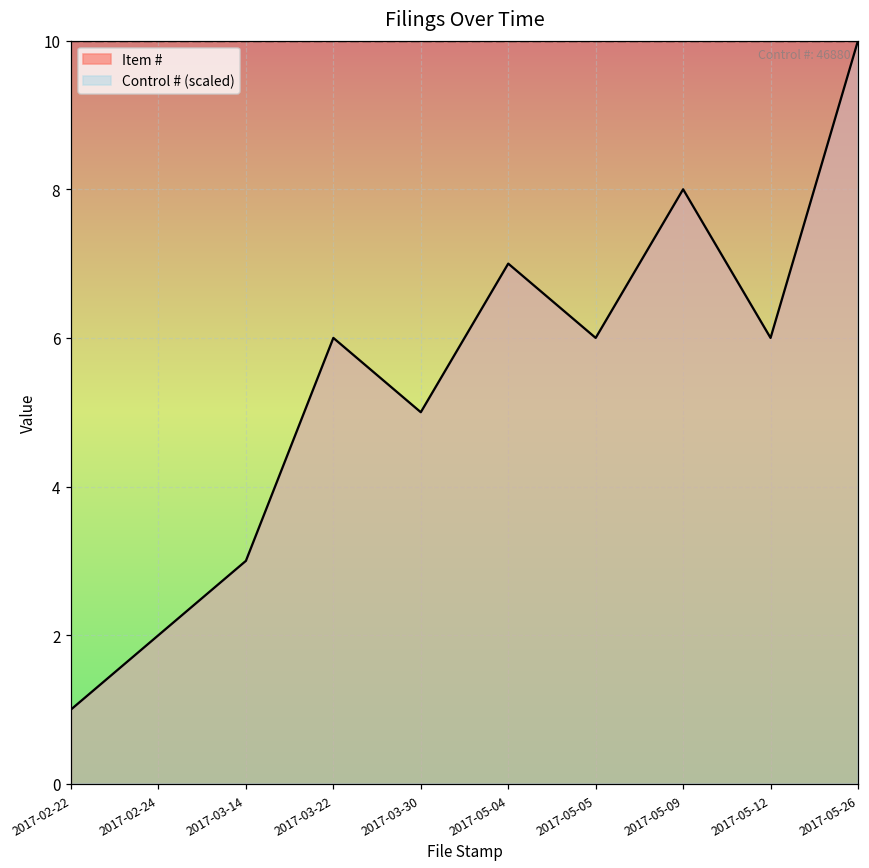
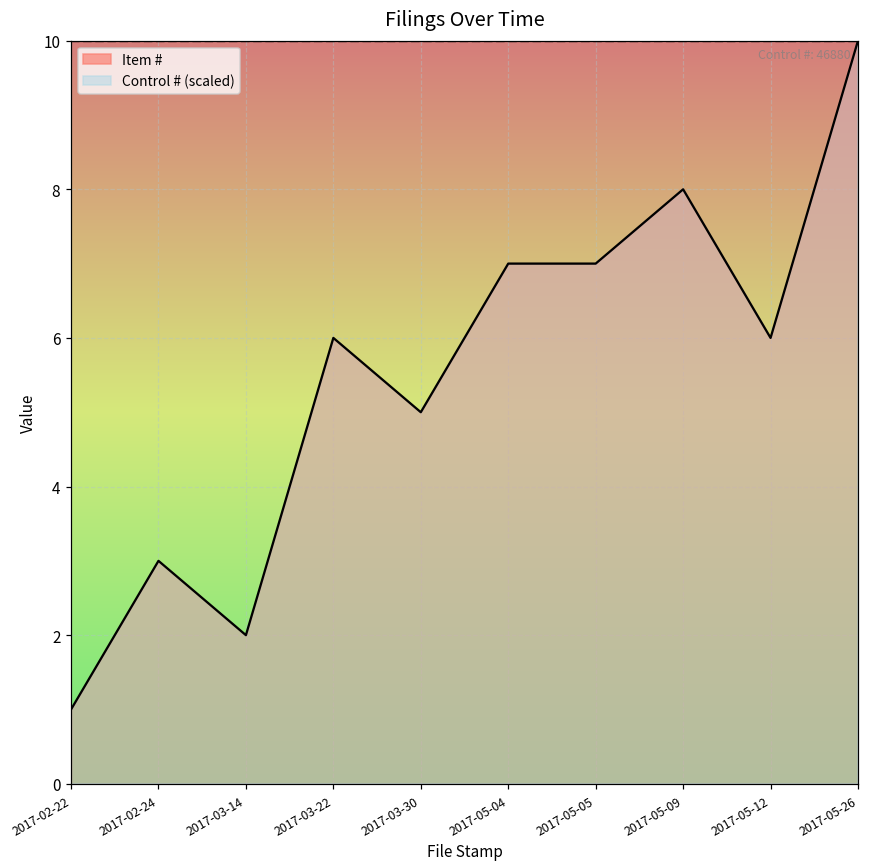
  {
    "Item #": {
      "2017-02-22": 1,
-     "2017-02-24": 2,
-     "2017-03-14": 3,
+     "2017-02-24": 3,
+     "2017-03-14": 2,
      "2017-03-22": 6,
      "2017-03-30": 5,
      "2017-05-04": 7,
-     "2017-05-05": 6,
+     "2017-05-05": 7,
      "2017-05-09": 8,
      "2017-05-12": 6
    },
    "Control # (scaled)": {
      "2017-02-22": 10,
      "2017-02-24": 10,
      "2017-03-14": 10,
      "2017-03-22": 10,
      "2017-03-30": 10,
      "2017-05-04": 10,
      "2017-05-05": 10,
      "2017-05-09": 10
    }
  }
